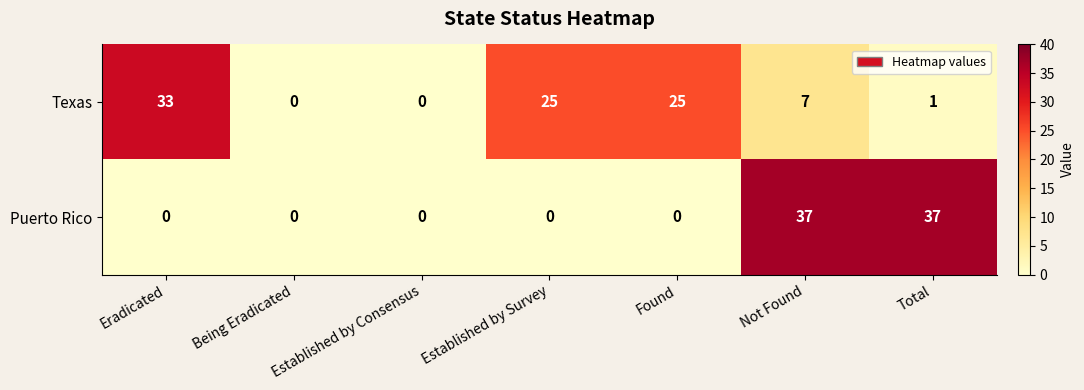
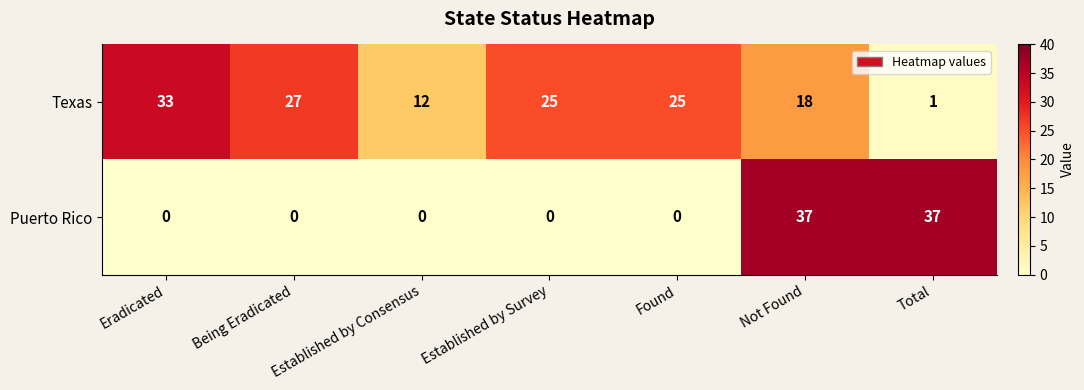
  {
    "Texas": {
      "Eradicated": 33,
-     "Being Eradicated": 0,
-     "Established by Consensus": 0,
+     "Being Eradicated": 27,
+     "Established by Consensus": 12,
      "Established by Survey": 25,
      "Found": 25,
-     "Not Found": 7,
+     "Not Found": 18,
      "Total": 1
    },
    "Puerto Rico": {
      "Eradicated": 0,
      "Being Eradicated": 0,
      "Established by Consensus": 0,
      "Established by Survey": 0,
      "Found": 0,
      "Not Found": 37,
      "Total": 37
    }
  }
